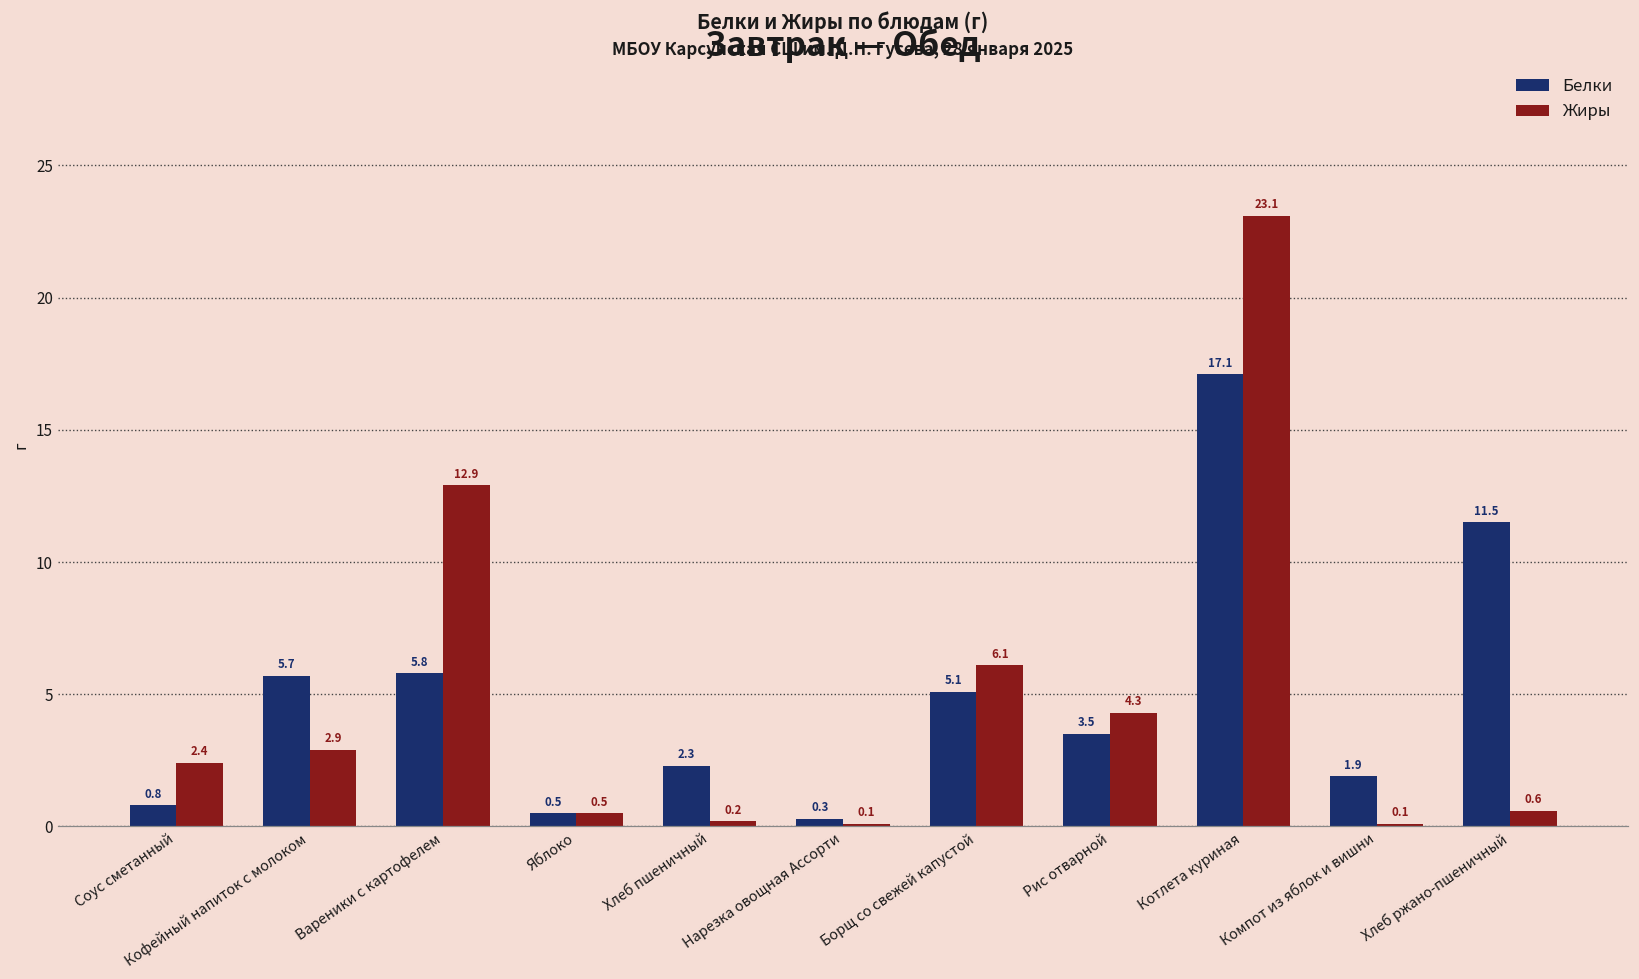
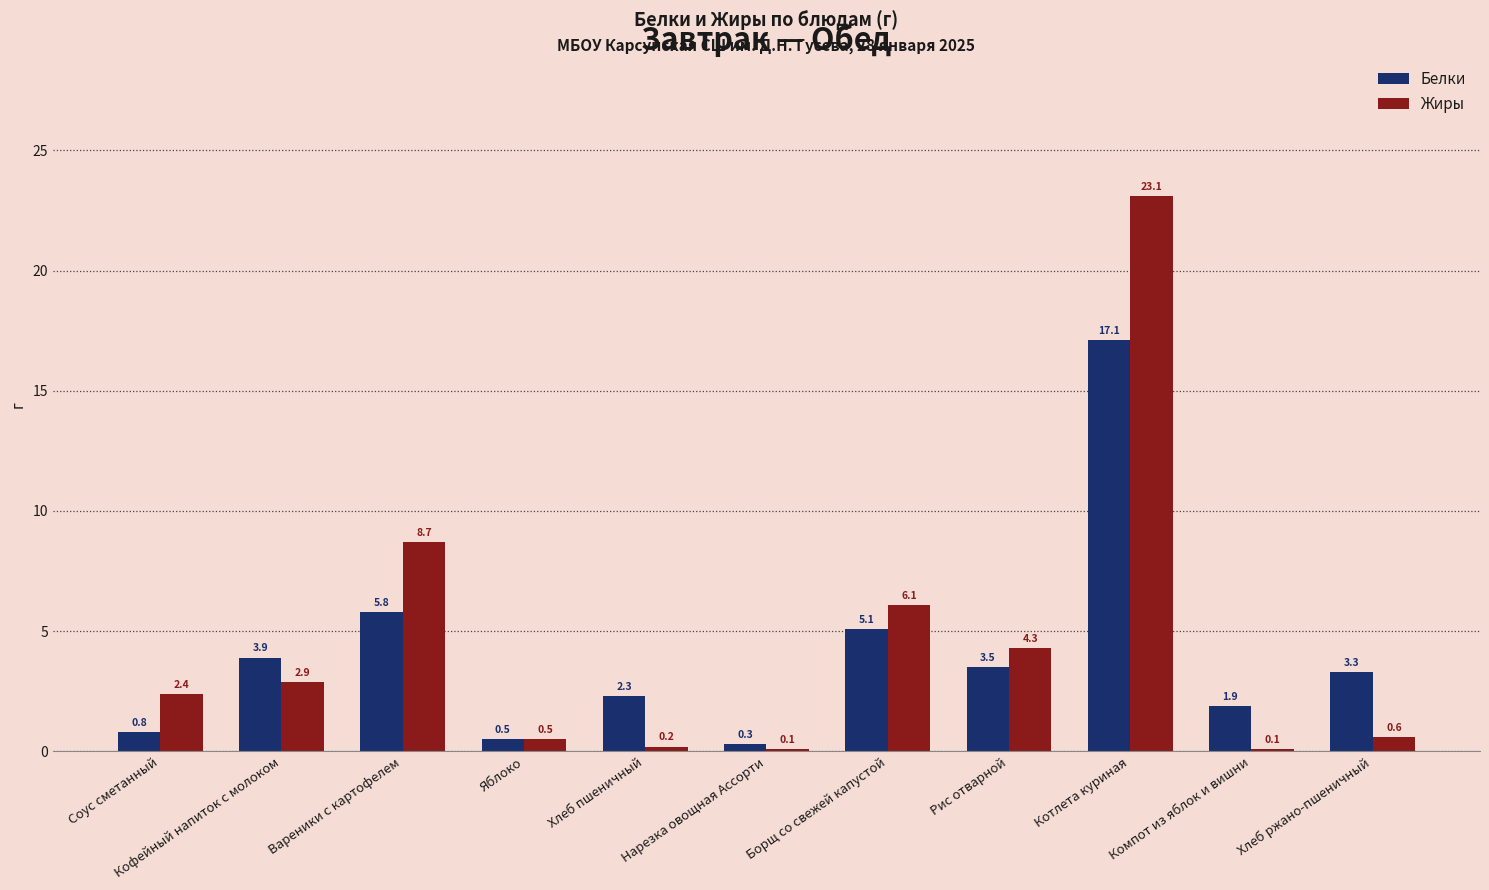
  {
    "Белки": {
      "Соус сметанный": 0.8,
-     "Кофейный напиток с молоком": 5.7,
+     "Кофейный напиток с молоком": 3.9,
      "Вареники с картофелем": 5.8,
      "Яблоко": 0.5,
      "Хлеб пшеничный": 2.3,
      "Нарезка овощная Ассорти": 0.3,
      "Борщ со свежей капустой": 5.1,
      "Рис отварной": 3.5,
      "Котлета куриная": 17.1,
      "Компот из яблок и вишни": 1.9,
-     "Хлеб ржано-пшеничный": 11.5
+     "Хлеб ржано-пшеничный": 3.3
    },
    "Жиры": {
      "Соус сметанный": 2.4,
      "Кофейный напиток с молоком": 2.9,
-     "Вареники с картофелем": 12.9,
+     "Вареники с картофелем": 8.7,
      "Яблоко": 0.5,
      "Хлеб пшеничный": 0.2,
      "Нарезка овощная Ассорти": 0.1,
      "Борщ со свежей капустой": 6.1,
      "Рис отварной": 4.3,
      "Котлета куриная": 23.1,
      "Компот из яблок и вишни": 0.1,
      "Хлеб ржано-пшеничный": 0.6
    }
  }
